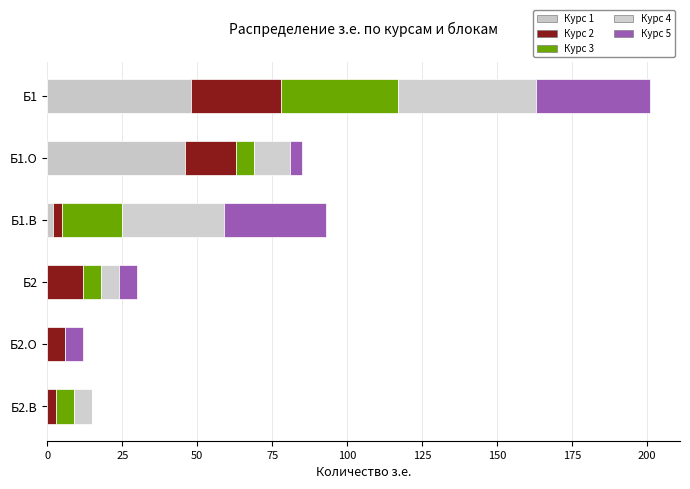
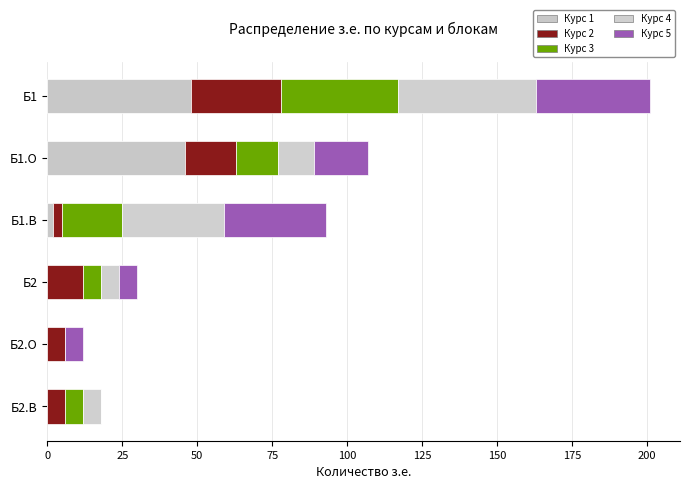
  {
    "Курс 2": {
      "Б1": 30,
      "Б1.О": 17,
      "Б1.В": 3,
      "Б2": 12,
      "Б2.О": 6,
-     "Б2.В": 3
+     "Б2.В": 6
    },
    "Курс 3": {
      "Б1": 39,
-     "Б1.О": 6,
+     "Б1.О": 14,
      "Б1.В": 20,
      "Б2": 6,
      "Б2.О": 0,
      "Б2.В": 6
    },
    "Курс 5": {
      "Б1": 38,
-     "Б1.О": 4,
+     "Б1.О": 18,
      "Б1.В": 34,
      "Б2": 6,
      "Б2.О": 6,
      "Б2.В": 0
    }
  }
